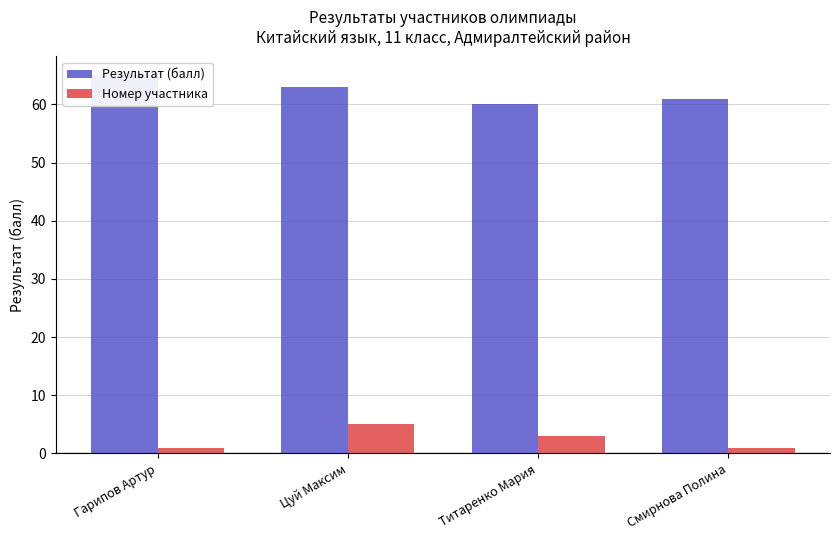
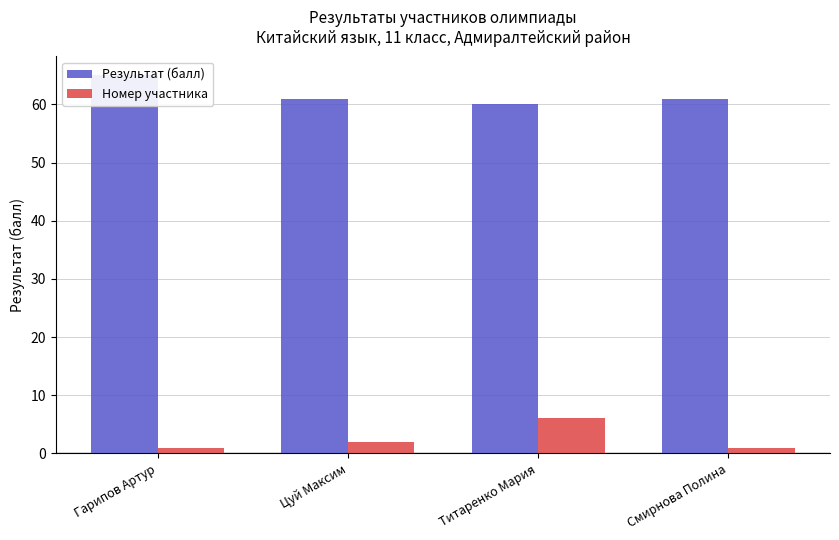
  {
    "Результат (балл)": {
-     "Цуй Максим": 63,
+     "Цуй Максим": 61,
      "Титаренко Мария": 60,
      "Смирнова Полина": 61
    },
    "Номер участника": {
      "Гарипов Артур": 1,
-     "Цуй Максим": 5,
-     "Титаренко Мария": 3,
+     "Цуй Максим": 2,
+     "Титаренко Мария": 6,
      "Смирнова Полина": 1
    }
  }
